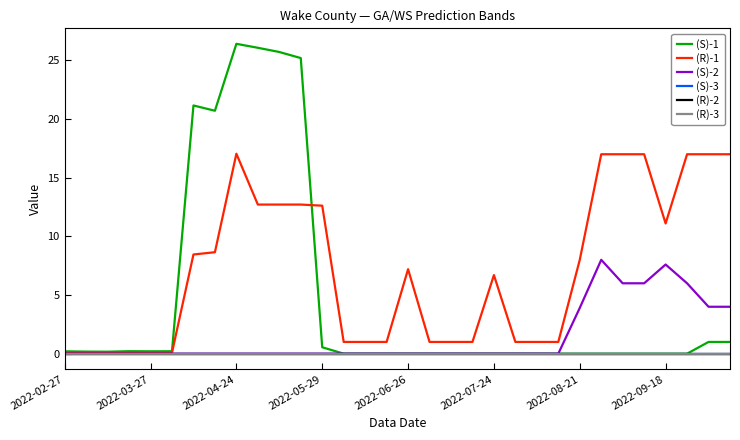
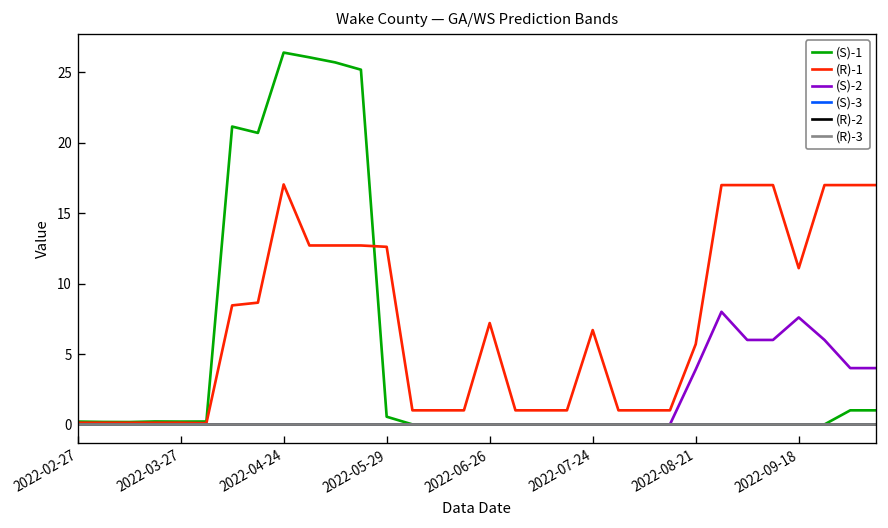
  {
    "(S)-1": {
      "2022-04-24": 26.4,
      "2022-05-29": 0.5
    },
    "(R)-1": {
      "2022-04-24": 17.0,
      "2022-05-29": 12.6,
      "2022-06-26": 7.2,
      "2022-07-24": 6.7,
-     "2022-08-21": 8.0,
+     "2022-08-21": 5.7,
      "2022-09-18": 11.1
    },
    "(S)-2": {
      "2022-08-21": 3.9,
      "2022-09-18": 7.6
    }
  }
